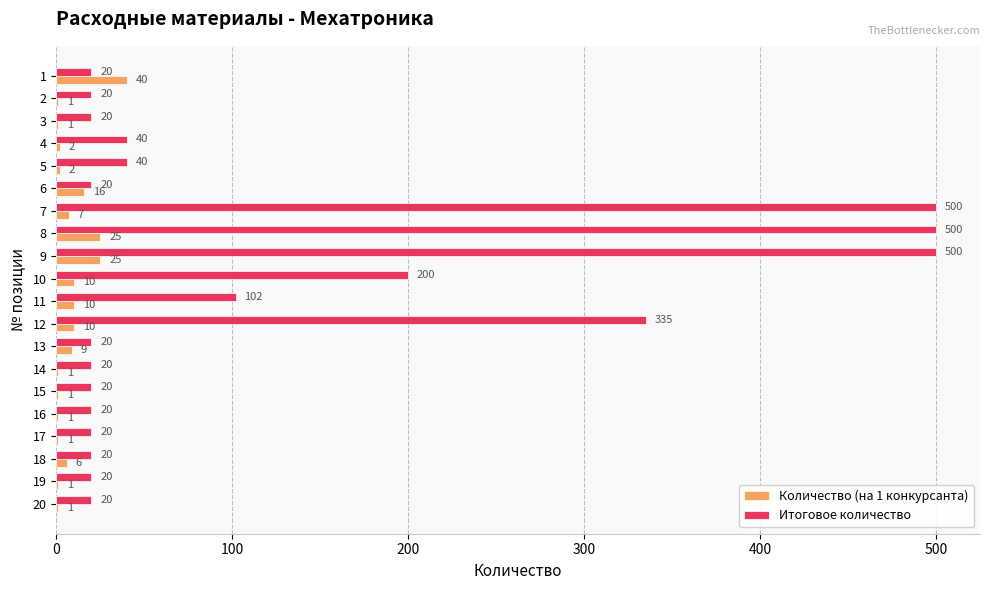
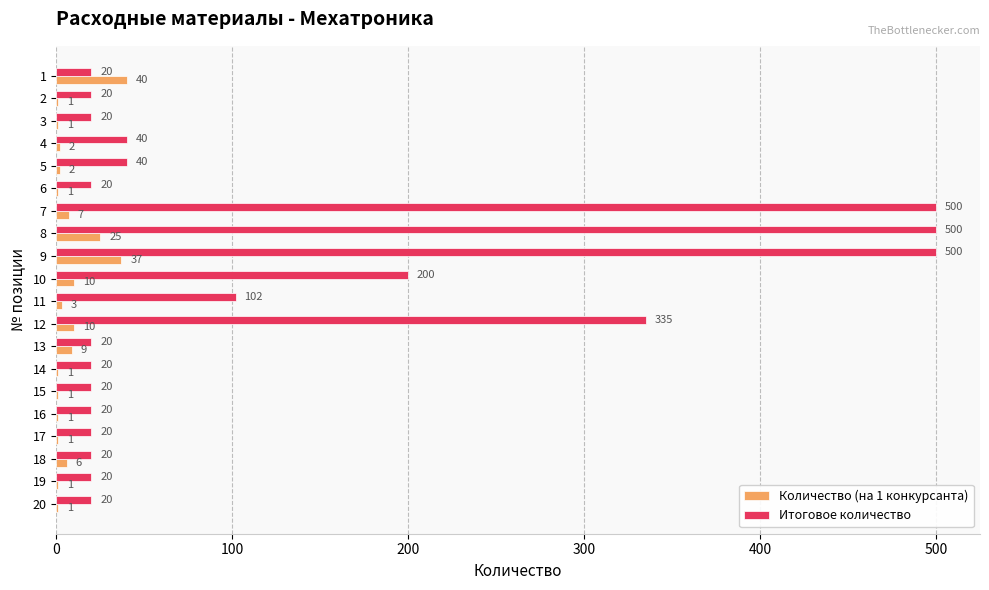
  {
    "Количество (на 1 конкурсанта)": {
      "1": 40,
      "2": 1,
      "3": 1,
      "4": 2,
      "5": 2,
-     "6": 16,
+     "6": 1,
      "7": 7,
      "8": 25,
-     "9": 25,
+     "9": 37,
      "10": 10,
-     "11": 10,
+     "11": 3,
      "12": 10,
      "13": 9,
      "14": 1,
      "15": 1,
      "16": 1,
      "17": 1,
      "18": 6,
      "19": 1,
      "20": 1
    },
    "Итоговое количество": {
      "1": 20,
      "2": 20,
      "3": 20,
      "4": 40,
      "5": 40,
      "6": 20,
      "7": 500,
      "8": 500,
      "9": 500,
      "10": 200,
      "11": 102,
      "12": 335,
      "13": 20,
      "14": 20,
      "15": 20,
      "16": 20,
      "17": 20,
      "18": 20,
      "19": 20,
      "20": 20
    }
  }
